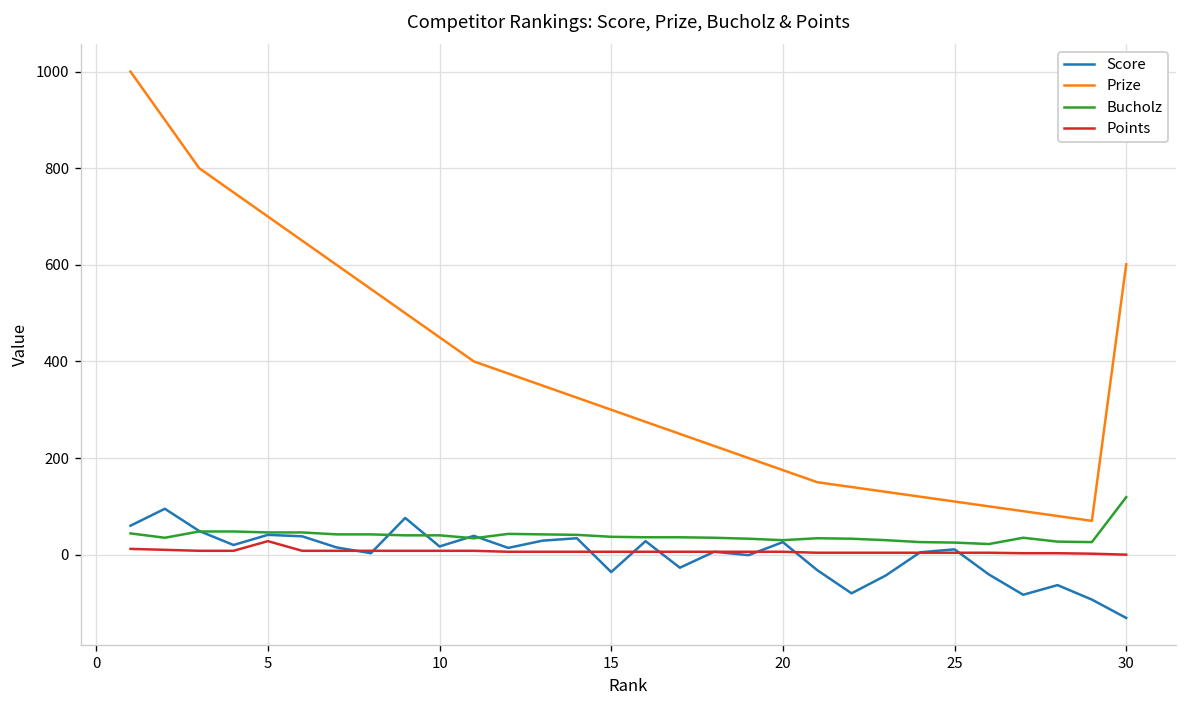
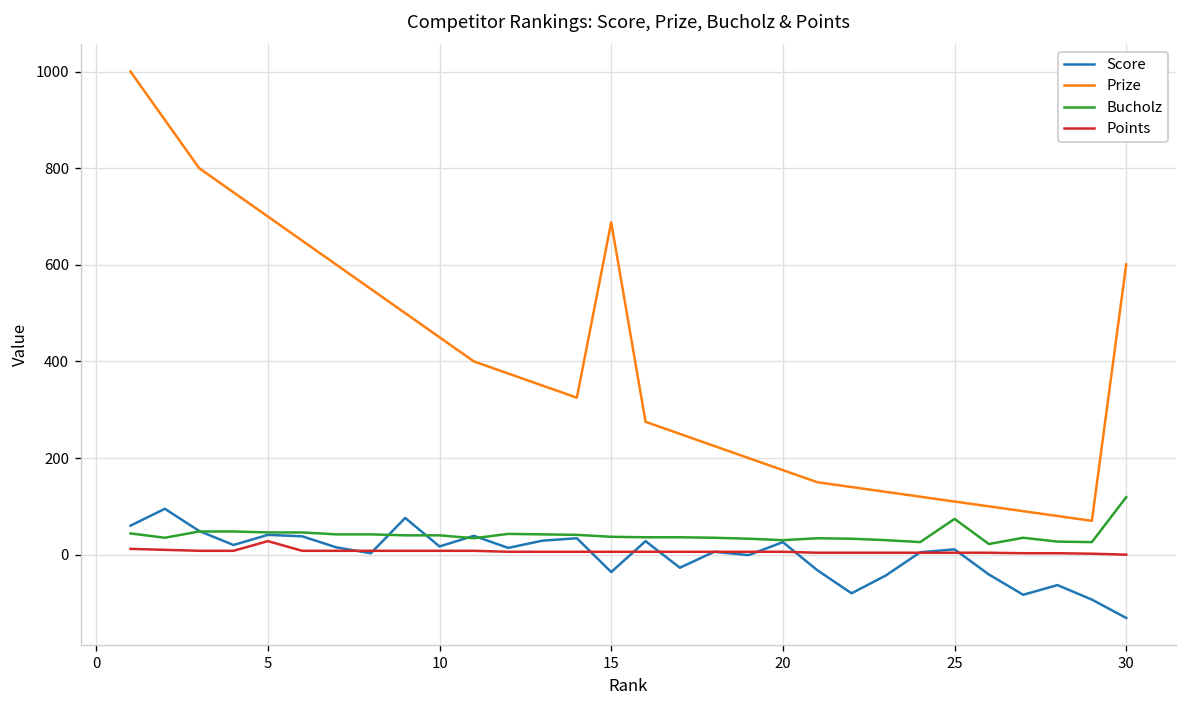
  {
    "Score": {
      "10": 20,
      "15": -40,
      "25": 10,
      "30": -130
    },
    "Prize": {
      "5": 700,
      "10": 450,
-     "15": 300,
+     "15": 690,
      "20": 180,
      "25": 110,
      "30": 600
    },
    "Bucholz": {
      "10": 40,
      "15": 40,
-     "25": 30,
+     "25": 70,
      "30": 120
    },
    "Points": {
      "5": 30,
      "10": 10,
      "15": 10,
      "20": 10,
      "25": 0,
      "30": 0
    }
  }
